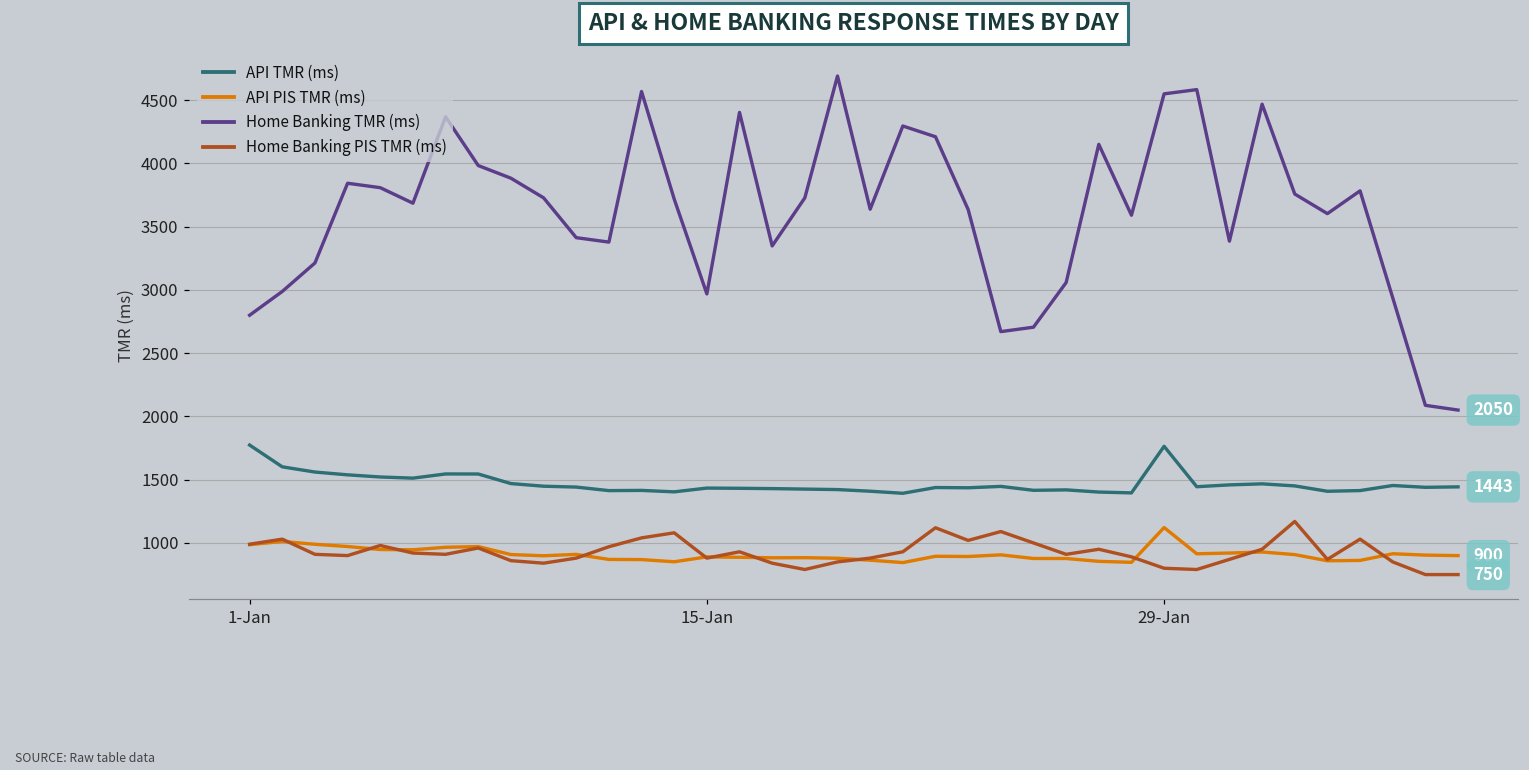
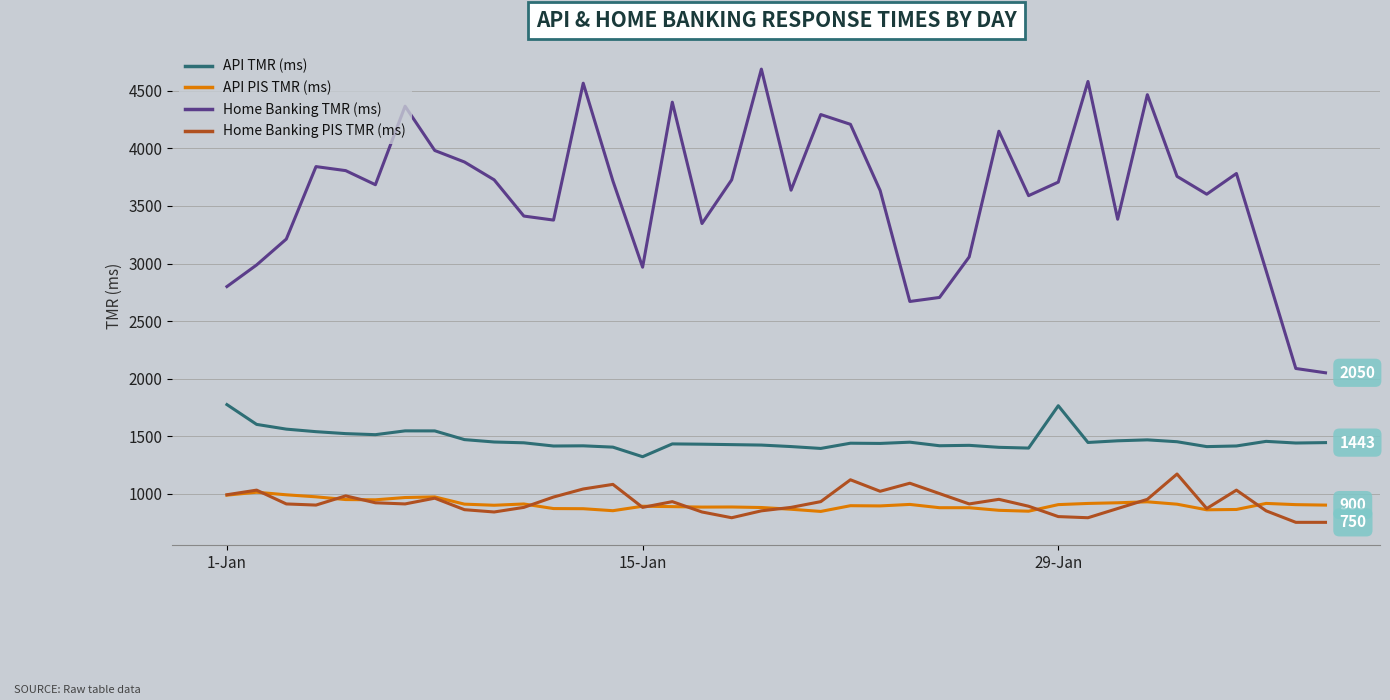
  {
    "API TMR (ms)": {
      "1-Jan": 1770,
-     "15-Jan": 1430,
+     "15-Jan": 1320,
      "29-Jan": 1760
    },
    "API PIS TMR (ms)": {
-     "29-Jan": 1120
+     "29-Jan": 900
    },
    "Home Banking TMR (ms)": {
      "1-Jan": 2800,
      "15-Jan": 2970,
-     "29-Jan": 4550
+     "29-Jan": 3710
    },
    "Home Banking PIS TMR (ms)": {
      "29-Jan": 800
    }
  }
